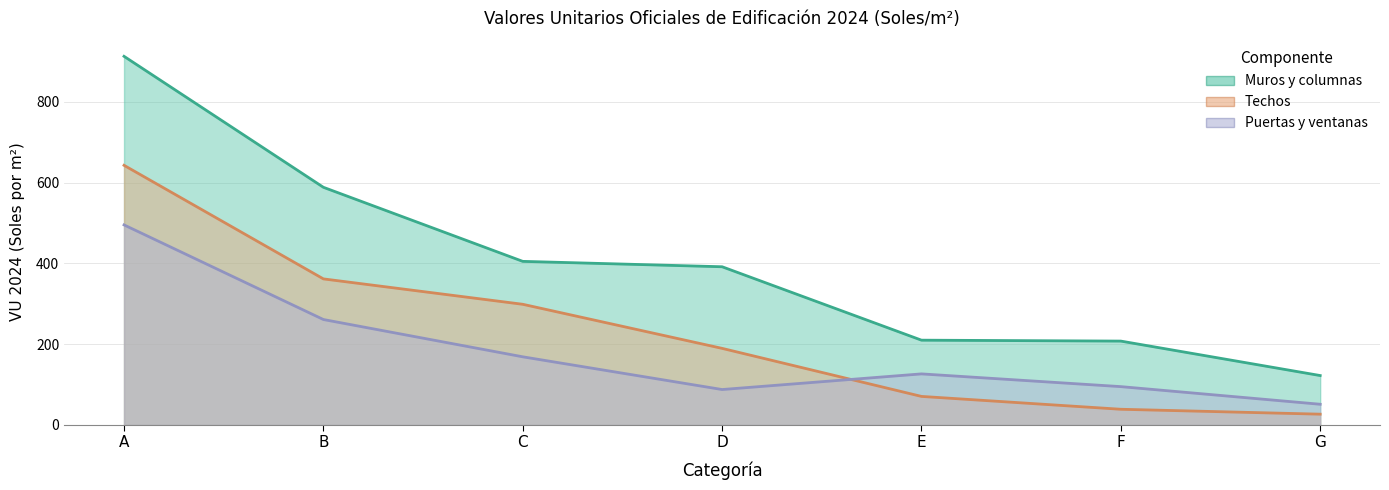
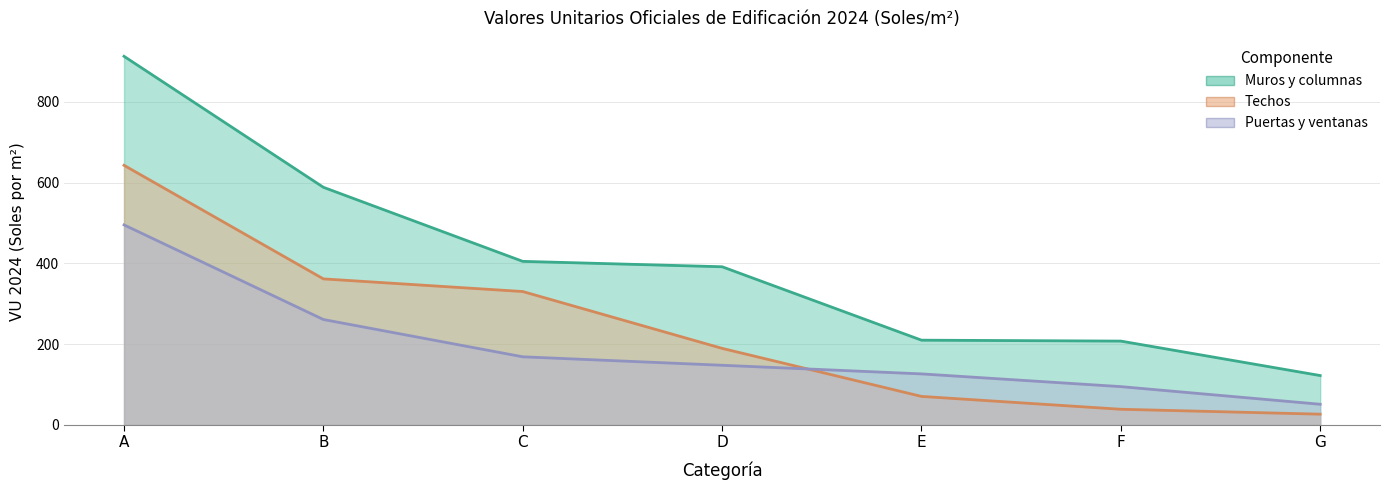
  {
    "Muros y columnas": {
      "A": 910,
      "B": 590,
      "C": 400,
      "D": 390,
      "E": 210,
      "F": 210,
      "G": 120
    },
    "Techos": {
      "A": 640,
      "B": 360,
-     "C": 300,
+     "C": 330,
      "D": 190,
      "E": 70,
      "F": 40,
      "G": 30
    },
    "Puertas y ventanas": {
      "A": 500,
      "B": 260,
      "C": 170,
-     "D": 90,
+     "D": 150,
      "E": 130,
      "F": 90,
      "G": 50
    }
  }
